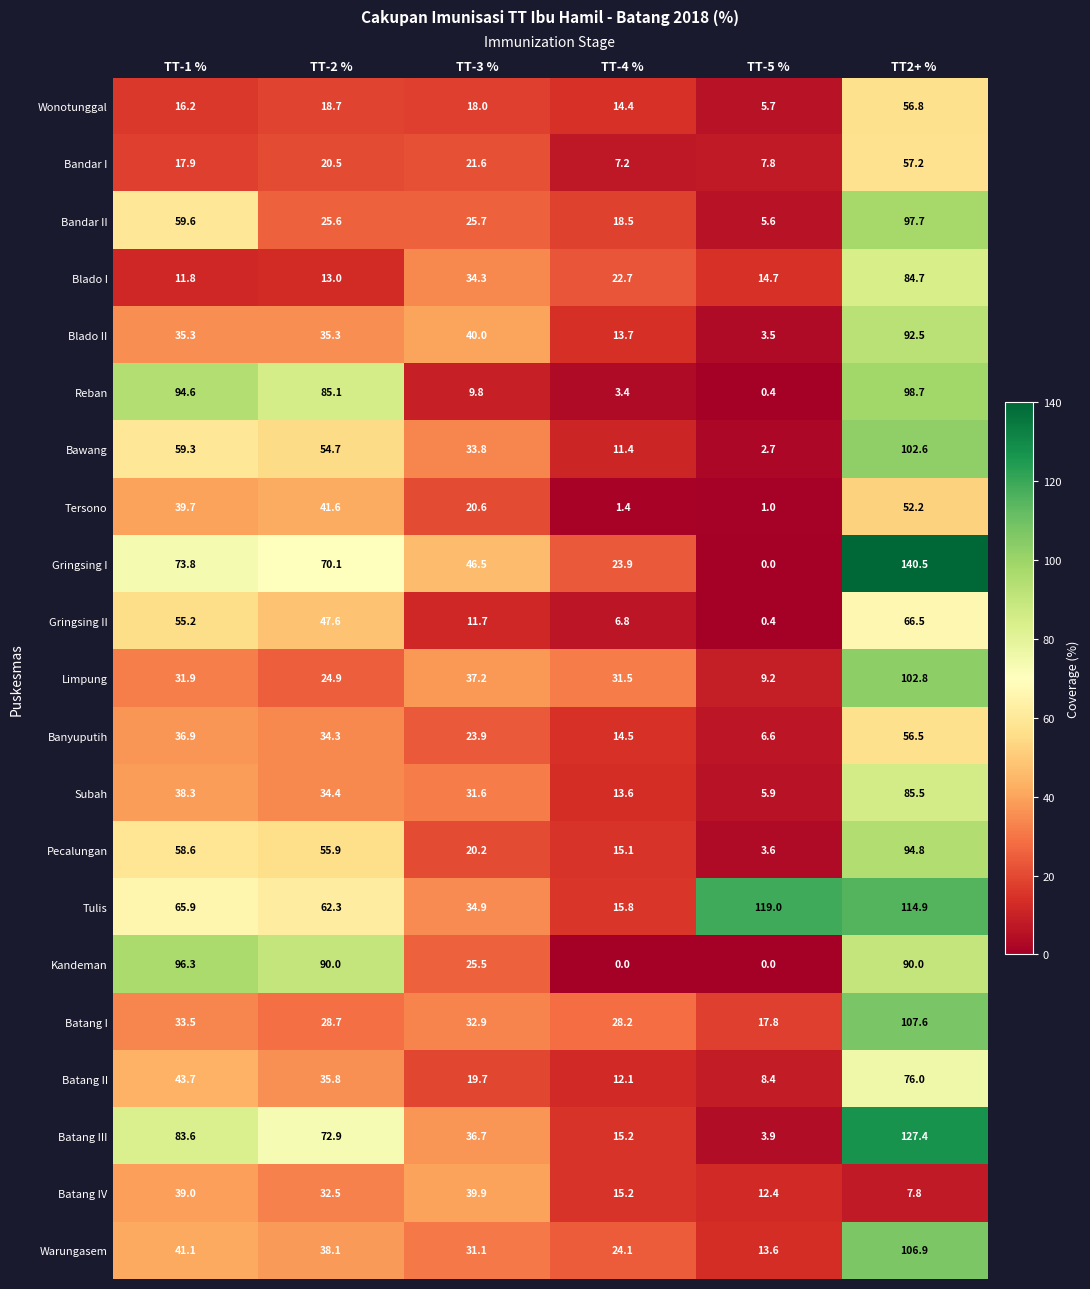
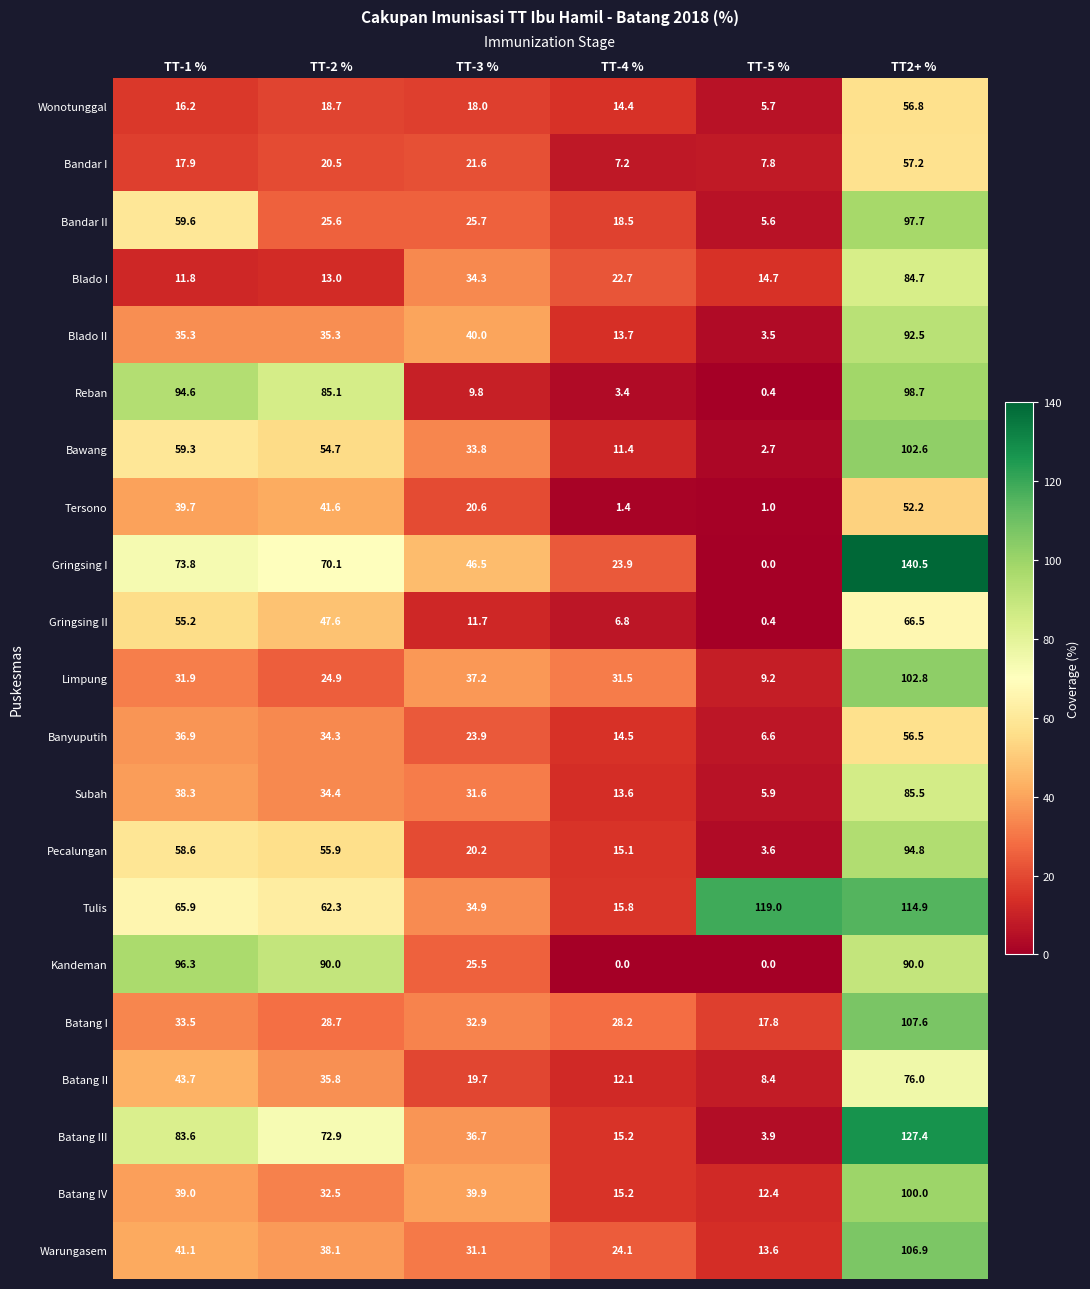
  {
    "Wonotunggal": {
      "TT-1 %": 16.2,
      "TT-2 %": 18.7,
      "TT-3 %": 18.0,
      "TT-4 %": 14.4,
      "TT-5 %": 5.7,
      "TT2+ %": 56.8
    },
    "Bandar I": {
      "TT-1 %": 17.9,
      "TT-2 %": 20.5,
      "TT-3 %": 21.6,
      "TT-4 %": 7.2,
      "TT-5 %": 7.8,
      "TT2+ %": 57.2
    },
    "Bandar II": {
      "TT-1 %": 59.6,
      "TT-2 %": 25.6,
      "TT-3 %": 25.7,
      "TT-4 %": 18.5,
      "TT-5 %": 5.6,
      "TT2+ %": 97.7
    },
    "Blado I": {
      "TT-1 %": 11.8,
      "TT-2 %": 13.0,
      "TT-3 %": 34.3,
      "TT-4 %": 22.7,
      "TT-5 %": 14.7,
      "TT2+ %": 84.7
    },
    "Blado II": {
      "TT-1 %": 35.3,
      "TT-2 %": 35.3,
      "TT-3 %": 40.0,
      "TT-4 %": 13.7,
      "TT-5 %": 3.5,
      "TT2+ %": 92.5
    },
    "Reban": {
      "TT-1 %": 94.6,
      "TT-2 %": 85.1,
      "TT-3 %": 9.8,
      "TT-4 %": 3.4,
      "TT-5 %": 0.4,
      "TT2+ %": 98.7
    },
    "Bawang": {
      "TT-1 %": 59.3,
      "TT-2 %": 54.7,
      "TT-3 %": 33.8,
      "TT-4 %": 11.4,
      "TT-5 %": 2.7,
      "TT2+ %": 102.6
    },
    "Tersono": {
      "TT-1 %": 39.7,
      "TT-2 %": 41.6,
      "TT-3 %": 20.6,
      "TT-4 %": 1.4,
      "TT-5 %": 1.0,
      "TT2+ %": 52.2
    },
    "Gringsing I": {
      "TT-1 %": 73.8,
      "TT-2 %": 70.1,
      "TT-3 %": 46.5,
      "TT-4 %": 23.9,
      "TT-5 %": 0.0,
      "TT2+ %": 140.5
    },
    "Gringsing II": {
      "TT-1 %": 55.2,
      "TT-2 %": 47.6,
      "TT-3 %": 11.7,
      "TT-4 %": 6.8,
      "TT-5 %": 0.4,
      "TT2+ %": 66.5
    },
    "Limpung": {
      "TT-1 %": 31.9,
      "TT-2 %": 24.9,
      "TT-3 %": 37.2,
      "TT-4 %": 31.5,
      "TT-5 %": 9.2,
      "TT2+ %": 102.8
    },
    "Banyuputih": {
      "TT-1 %": 36.9,
      "TT-2 %": 34.3,
      "TT-3 %": 23.9,
      "TT-4 %": 14.5,
      "TT-5 %": 6.6,
      "TT2+ %": 56.5
    },
    "Subah": {
      "TT-1 %": 38.3,
      "TT-2 %": 34.4,
      "TT-3 %": 31.6,
      "TT-4 %": 13.6,
      "TT-5 %": 5.9,
      "TT2+ %": 85.5
    },
    "Pecalungan": {
      "TT-1 %": 58.6,
      "TT-2 %": 55.9,
      "TT-3 %": 20.2,
      "TT-4 %": 15.1,
      "TT-5 %": 3.6,
      "TT2+ %": 94.8
    },
    "Tulis": {
      "TT-1 %": 65.9,
      "TT-2 %": 62.3,
      "TT-3 %": 34.9,
      "TT-4 %": 15.8,
      "TT-5 %": 119.0,
      "TT2+ %": 114.9
    },
    "Kandeman": {
      "TT-1 %": 96.3,
      "TT-2 %": 90.0,
      "TT-3 %": 25.5,
      "TT-4 %": 0.0,
      "TT-5 %": 0.0,
      "TT2+ %": 90.0
    },
    "Batang I": {
      "TT-1 %": 33.5,
      "TT-2 %": 28.7,
      "TT-3 %": 32.9,
      "TT-4 %": 28.2,
      "TT-5 %": 17.8,
      "TT2+ %": 107.6
    },
    "Batang II": {
      "TT-1 %": 43.7,
      "TT-2 %": 35.8,
      "TT-3 %": 19.7,
      "TT-4 %": 12.1,
      "TT-5 %": 8.4,
      "TT2+ %": 76.0
    },
    "Batang III": {
      "TT-1 %": 83.6,
      "TT-2 %": 72.9,
      "TT-3 %": 36.7,
      "TT-4 %": 15.2,
      "TT-5 %": 3.9,
      "TT2+ %": 127.4
    },
    "Batang IV": {
      "TT-1 %": 39.0,
      "TT-2 %": 32.5,
      "TT-3 %": 39.9,
      "TT-4 %": 15.2,
      "TT-5 %": 12.4,
-     "TT2+ %": 7.8
+     "TT2+ %": 100.0
    },
    "Warungasem": {
      "TT-1 %": 41.1,
      "TT-2 %": 38.1,
      "TT-3 %": 31.1,
      "TT-4 %": 24.1,
      "TT-5 %": 13.6,
      "TT2+ %": 106.9
    }
  }
